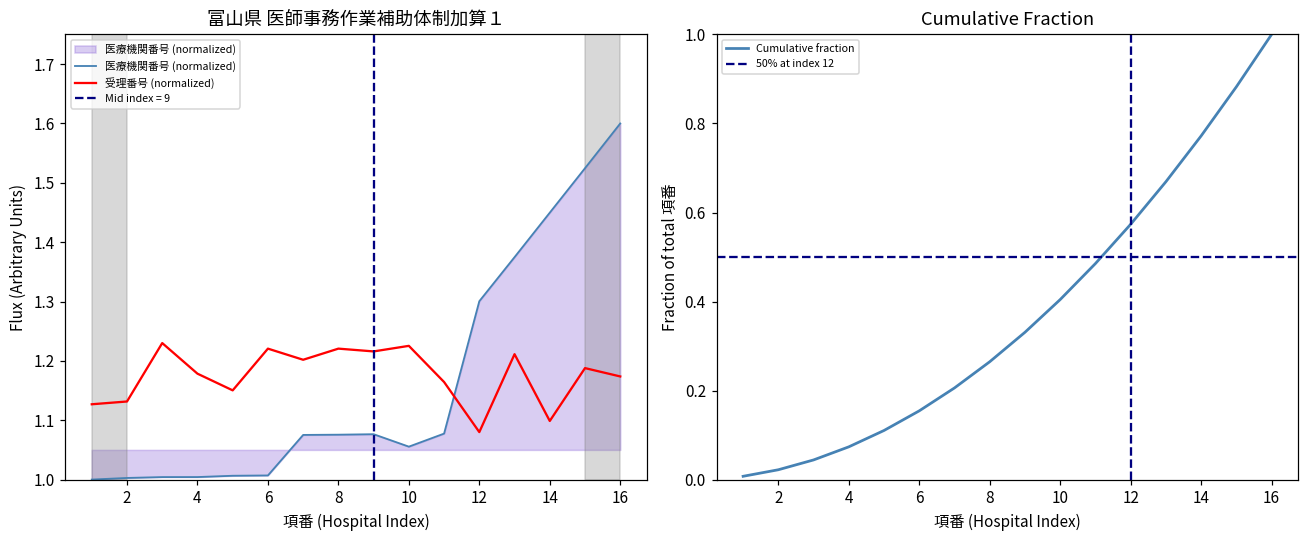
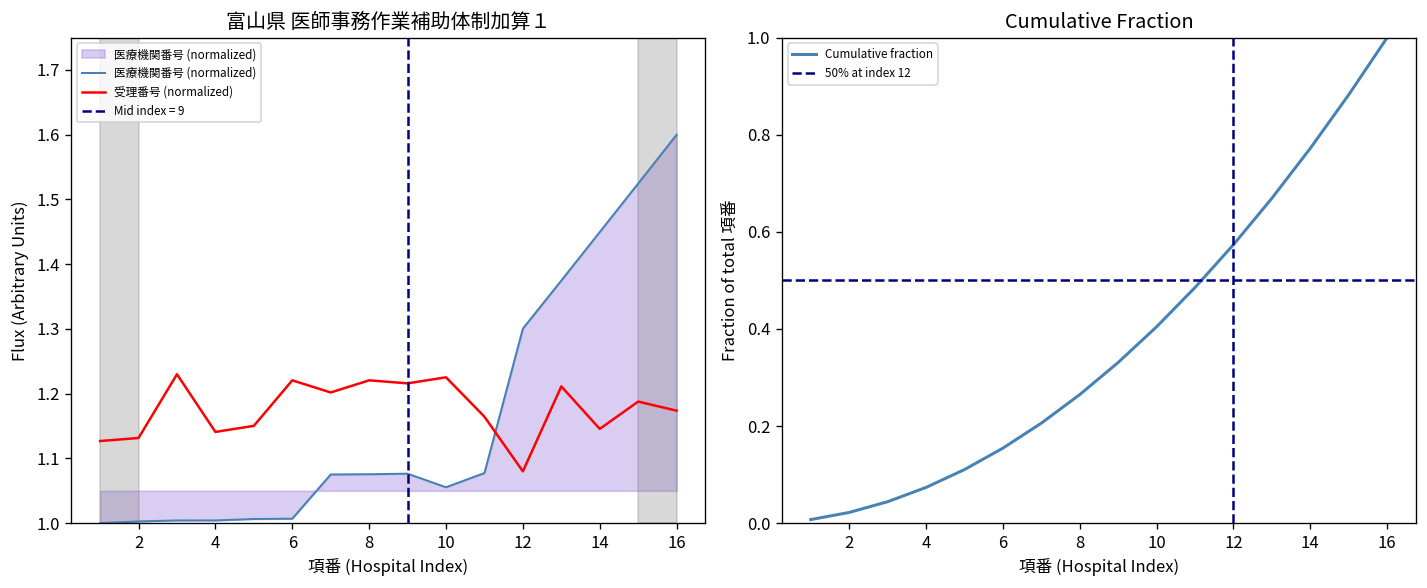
  {
    "富山県 医師事務作業補助体制加算１": {
      "受理番号 (normalized)": {
        "2": 1.13,
-       "4": 1.18,
+       "4": 1.14,
        "6": 1.22,
        "8": 1.22,
        "10": 1.23,
        "12": 1.08,
-       "14": 1.10,
+       "14": 1.15,
        "16": 1.17
      }
    },
    "Cumulative Fraction": {
      "2": 0.02,
      "4": 0.07,
      "6": 0.15,
      "8": 0.26,
      "10": 0.40,
      "12": 0.57,
      "14": 0.77,
      "16": 1.00
    }
  }
